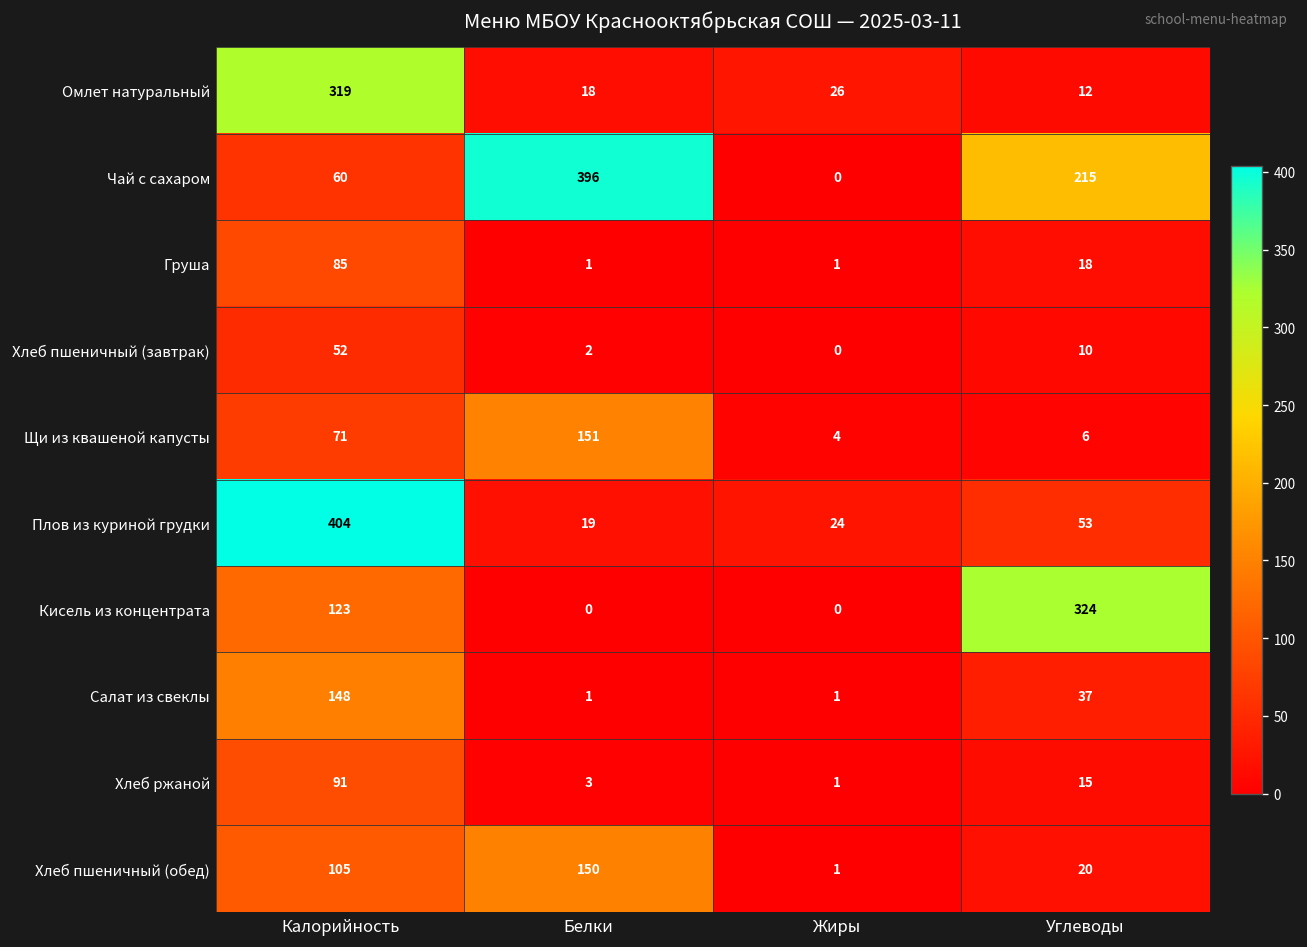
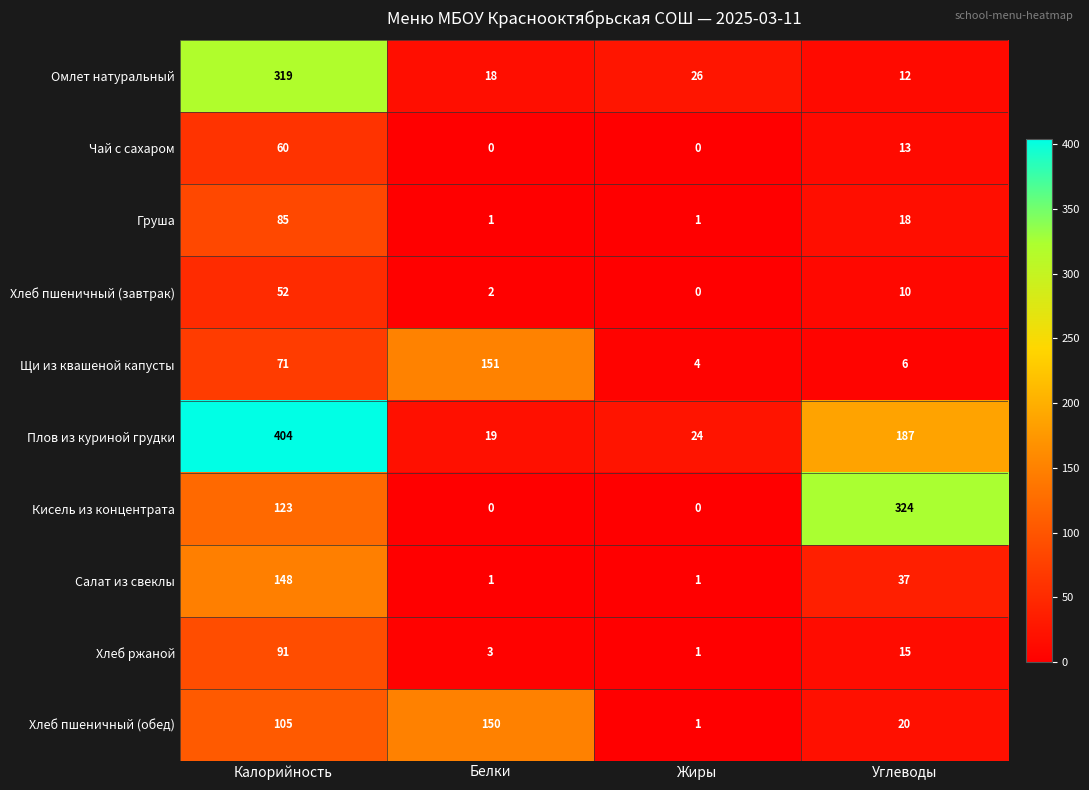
  {
    "Омлет натуральный": {
      "Калорийность": 319,
      "Белки": 18,
      "Жиры": 26,
      "Углеводы": 12
    },
    "Чай с сахаром": {
      "Калорийность": 60,
-     "Белки": 396,
+     "Белки": 0,
      "Жиры": 0,
-     "Углеводы": 215
+     "Углеводы": 13
    },
    "Груша": {
      "Калорийность": 85,
      "Белки": 1,
      "Жиры": 1,
      "Углеводы": 18
    },
    "Хлеб пшеничный (завтрак)": {
      "Калорийность": 52,
      "Белки": 2,
      "Жиры": 0,
      "Углеводы": 10
    },
    "Щи из квашеной капусты": {
      "Калорийность": 71,
      "Белки": 151,
      "Жиры": 4,
      "Углеводы": 6
    },
    "Плов из куриной грудки": {
      "Калорийность": 404,
      "Белки": 19,
      "Жиры": 24,
-     "Углеводы": 53
+     "Углеводы": 187
    },
    "Кисель из концентрата": {
      "Калорийность": 123,
      "Белки": 0,
      "Жиры": 0,
      "Углеводы": 324
    },
    "Салат из свеклы": {
      "Калорийность": 148,
      "Белки": 1,
      "Жиры": 1,
      "Углеводы": 37
    },
    "Хлеб ржаной": {
      "Калорийность": 91,
      "Белки": 3,
      "Жиры": 1,
      "Углеводы": 15
    },
    "Хлеб пшеничный (обед)": {
      "Калорийность": 105,
      "Белки": 150,
      "Жиры": 1,
      "Углеводы": 20
    }
  }
